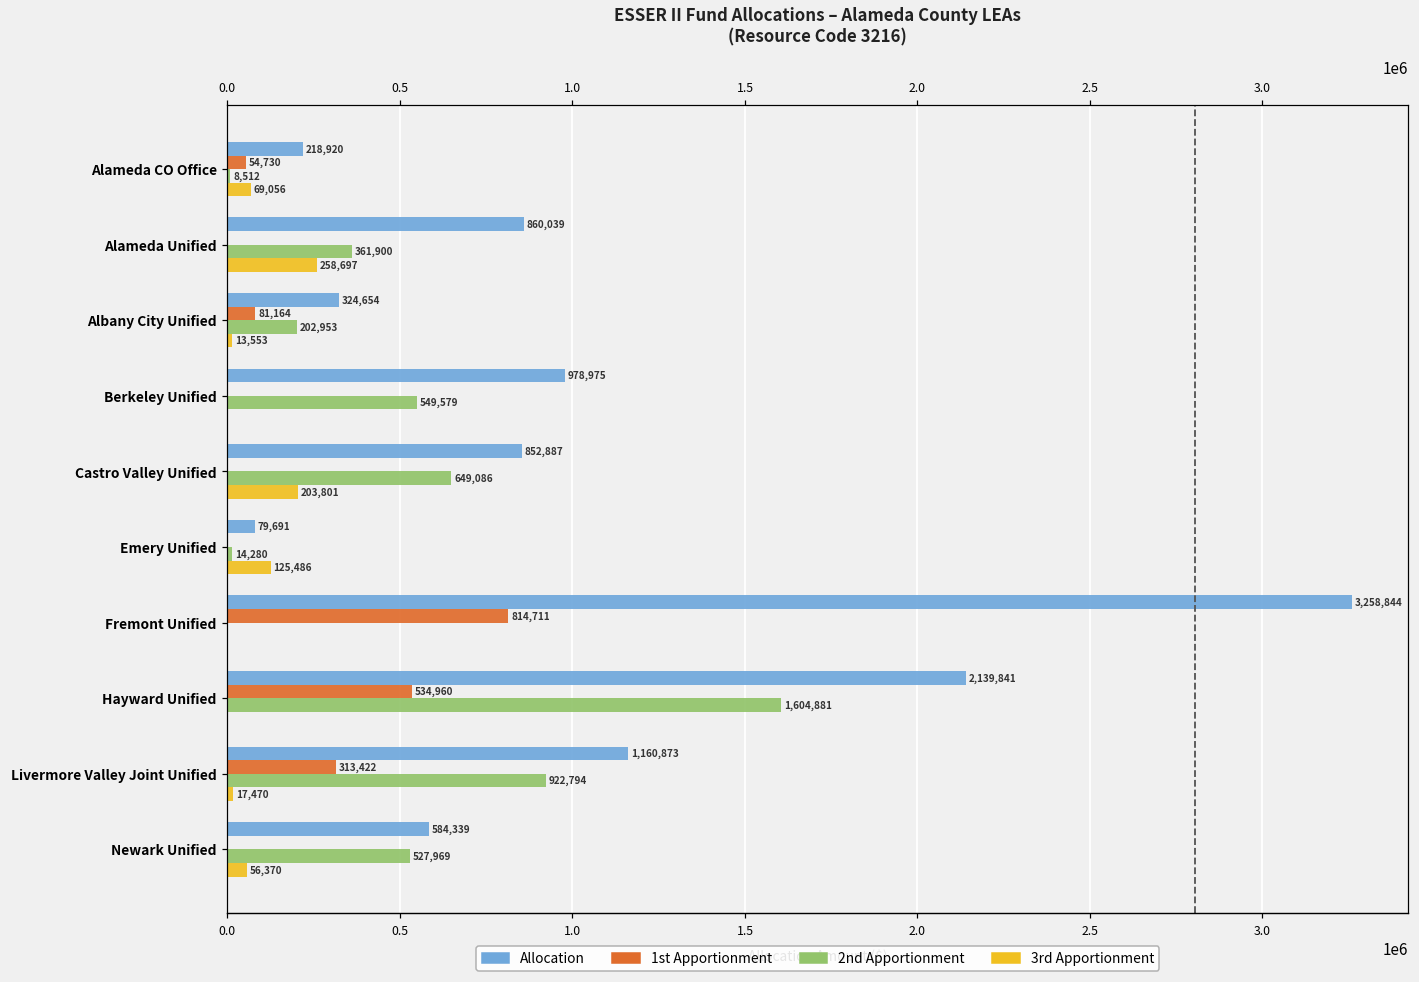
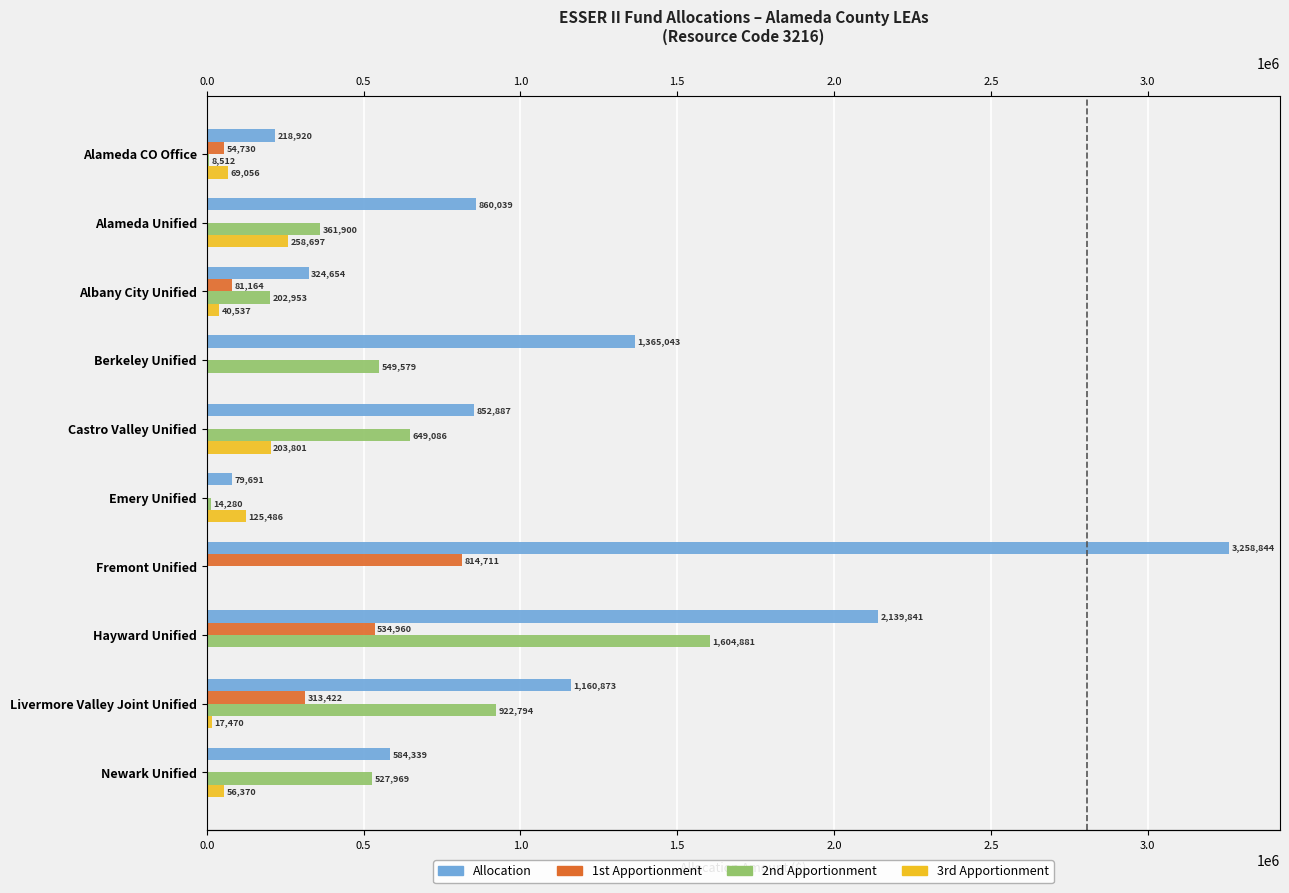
  {
    "Allocation": {
      "Alameda CO Office": "218,920",
      "Alameda Unified": "860,039",
      "Albany City Unified": "324,654",
-     "Berkeley Unified": "978,975",
+     "Berkeley Unified": "1,365,043",
      "Castro Valley Unified": "852,887",
      "Emery Unified": "79,691",
      "Fremont Unified": "3,258,844",
      "Hayward Unified": "2,139,841",
      "Livermore Valley Joint Unified": "1,160,873",
      "Newark Unified": "584,339"
    },
    "1st Apportionment": {
      "Alameda CO Office": "54,730",
      "Albany City Unified": "81,164",
      "Fremont Unified": "814,711",
      "Hayward Unified": "534,960",
      "Livermore Valley Joint Unified": "313,422"
    },
    "2nd Apportionment": {
      "Alameda CO Office": "8,512",
      "Alameda Unified": "361,900",
      "Albany City Unified": "202,953",
      "Berkeley Unified": "549,579",
      "Castro Valley Unified": "649,086",
      "Emery Unified": "14,280",
      "Hayward Unified": "1,604,881",
      "Livermore Valley Joint Unified": "922,794",
      "Newark Unified": "527,969"
    },
    "3rd Apportionment": {
      "Alameda CO Office": "69,056",
      "Alameda Unified": "258,697",
-     "Albany City Unified": "13,553",
+     "Albany City Unified": "40,537",
      "Castro Valley Unified": "203,801",
      "Emery Unified": "125,486",
      "Livermore Valley Joint Unified": "17,470",
      "Newark Unified": "56,370"
    }
  }
